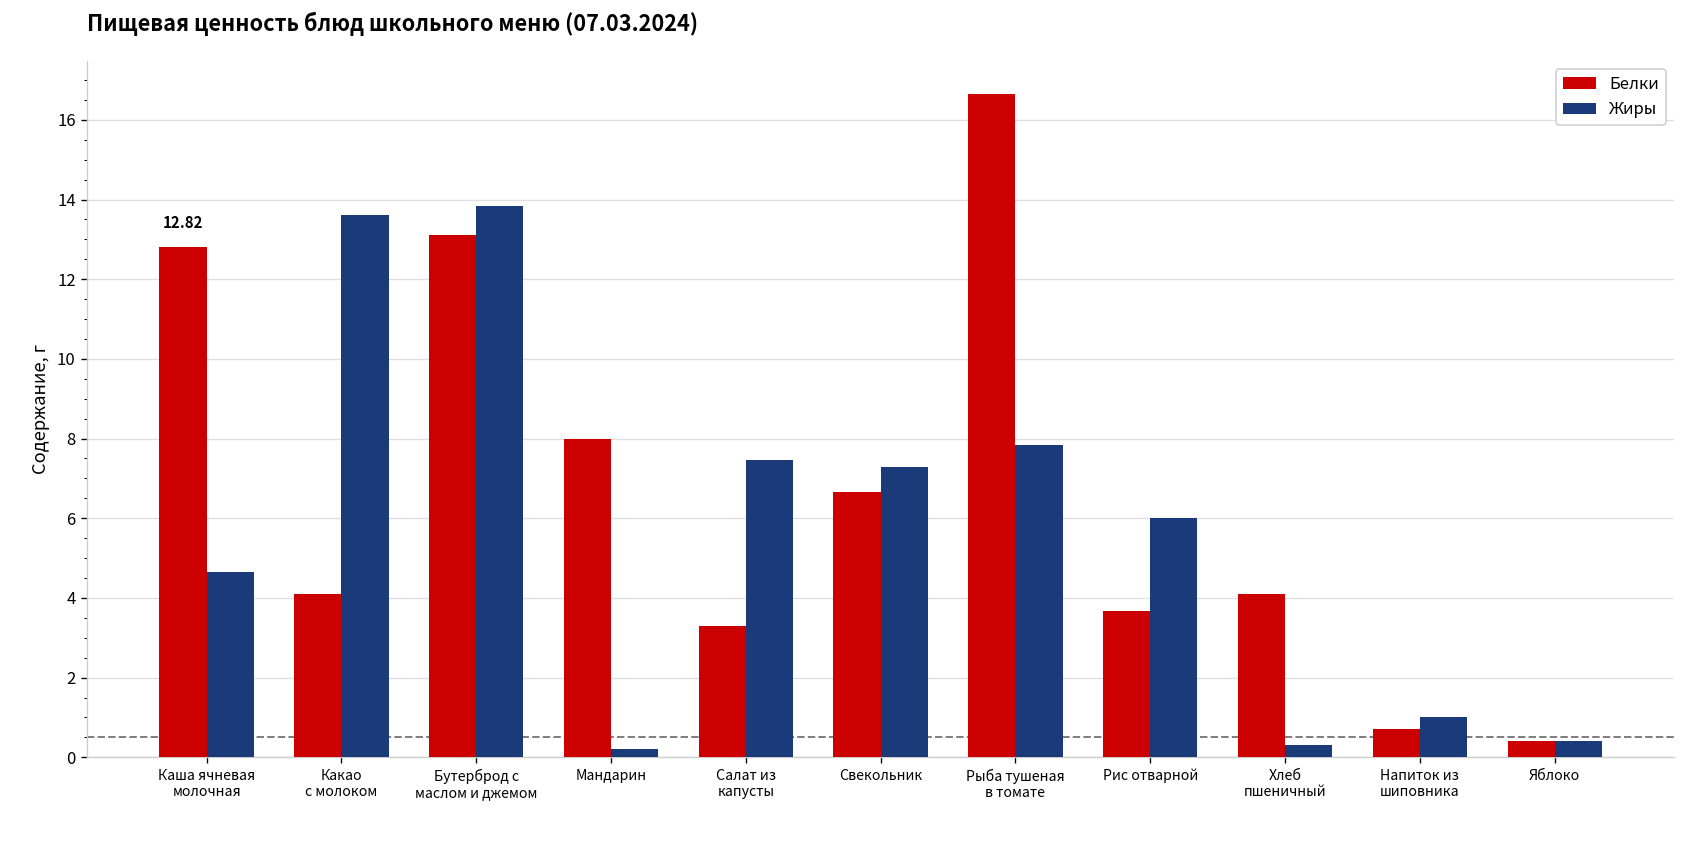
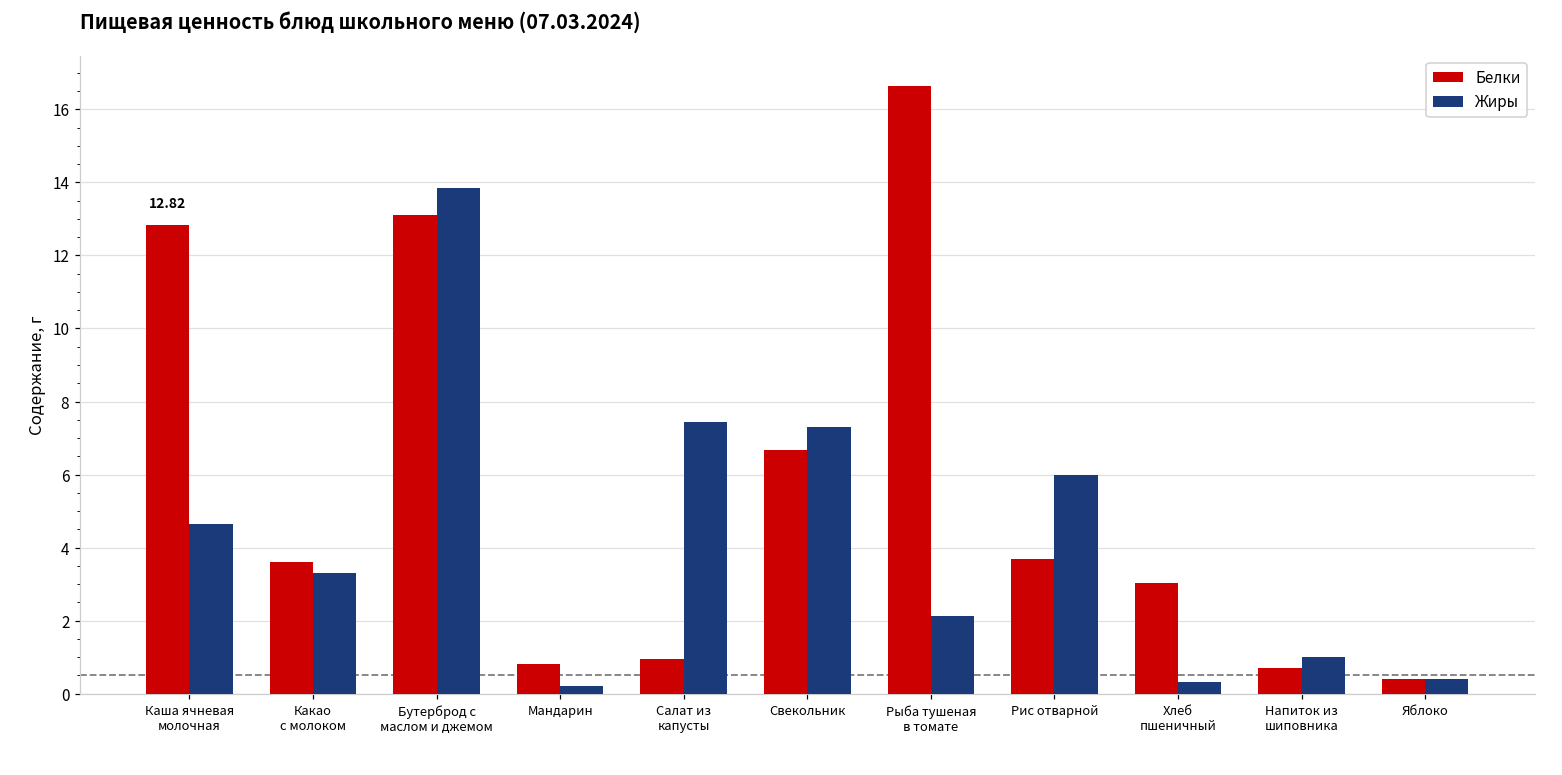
  {
    "Белки": {
-     "Какао с молоком": 4.1,
+     "Какао с молоком": 3.6,
      "Бутерброд с маслом и джемом": 13.1,
-     "Мандарин": 8.0,
-     "Салат из капусты": 3.3,
+     "Мандарин": 0.8,
+     "Салат из капусты": 1.0,
      "Свекольник": 6.7,
      "Рыба тушеная в томате": 16.6,
      "Рис отварной": 3.7,
-     "Хлеб пшеничный": 4.1,
+     "Хлеб пшеничный": 3.0,
      "Напиток из шиповника": 0.7,
      "Яблоко": 0.4
    },
    "Жиры": {
      "Каша ячневая молочная": 4.7,
-     "Какао с молоком": 13.6,
+     "Какао с молоком": 3.3,
      "Бутерброд с маслом и джемом": 13.8,
      "Мандарин": 0.2,
      "Салат из капусты": 7.5,
      "Свекольник": 7.3,
-     "Рыба тушеная в томате": 7.8,
+     "Рыба тушеная в томате": 2.1,
      "Рис отварной": 6.0,
      "Хлеб пшеничный": 0.3,
      "Напиток из шиповника": 1.0,
      "Яблоко": 0.4
    }
  }
